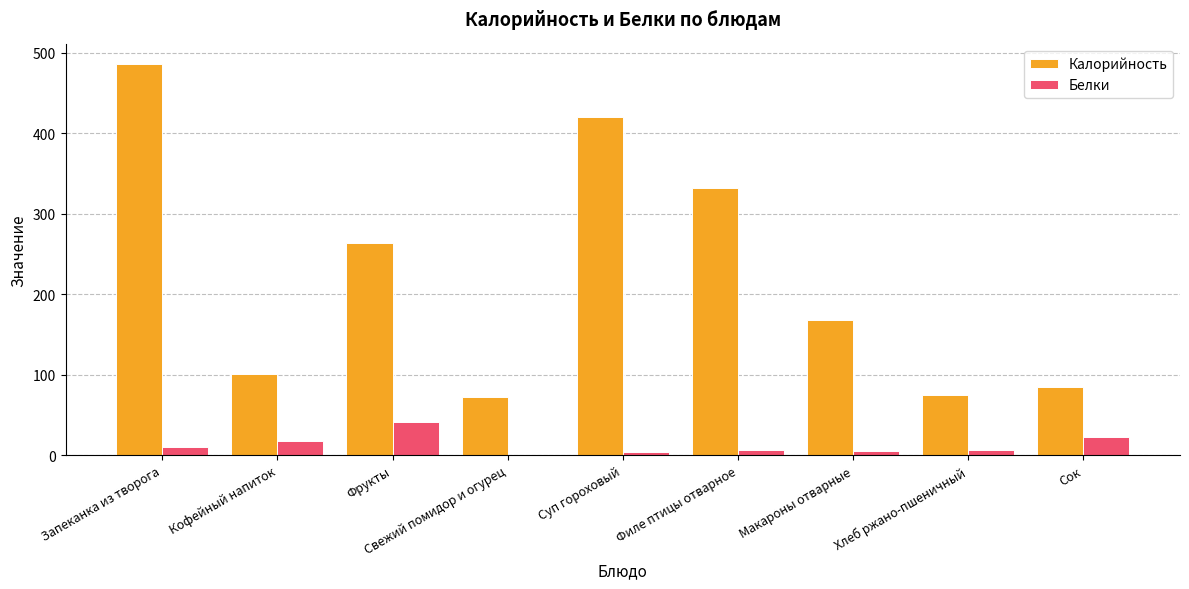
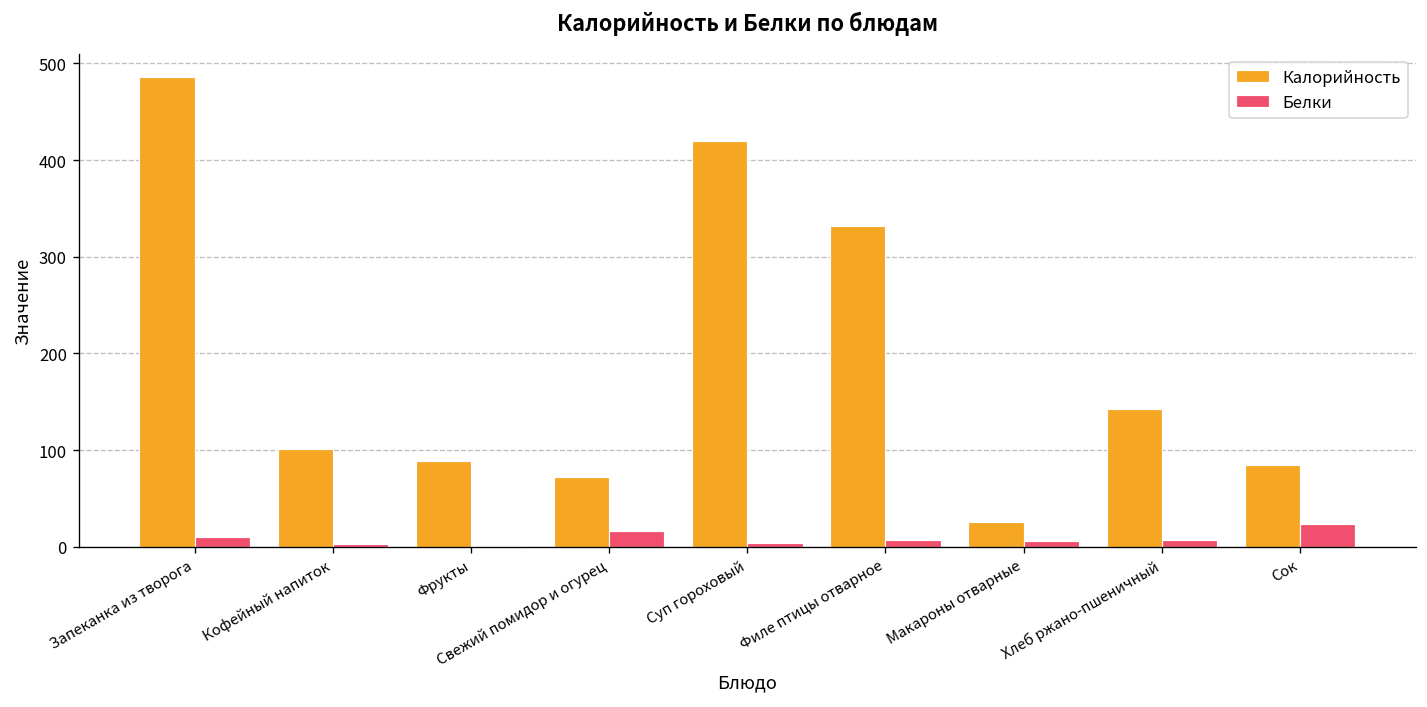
  {
    "Калорийность": {
      "Запеканка из творога": 490,
      "Кофейный напиток": 100,
-     "Фрукты": 260,
+     "Фрукты": 90,
      "Свежий помидор и огурец": 70,
      "Суп гороховый": 420,
      "Филе птицы отварное": 330,
-     "Макароны отварные": 170,
-     "Хлеб ржано-пшеничный": 80,
+     "Макароны отварные": 30,
+     "Хлеб ржано-пшеничный": 140,
      "Сок": 90
    },
    "Белки": {
      "Запеканка из творога": 10,
-     "Кофейный напиток": 20,
-     "Фрукты": 40,
-     "Свежий помидор и огурец": 0,
+     "Кофейный напиток": 0,
+     "Фрукты": 0,
+     "Свежий помидор и огурец": 20,
      "Суп гороховый": 0,
      "Филе птицы отварное": 10,
      "Макароны отварные": 10,
      "Хлеб ржано-пшеничный": 10,
      "Сок": 20
    }
  }
